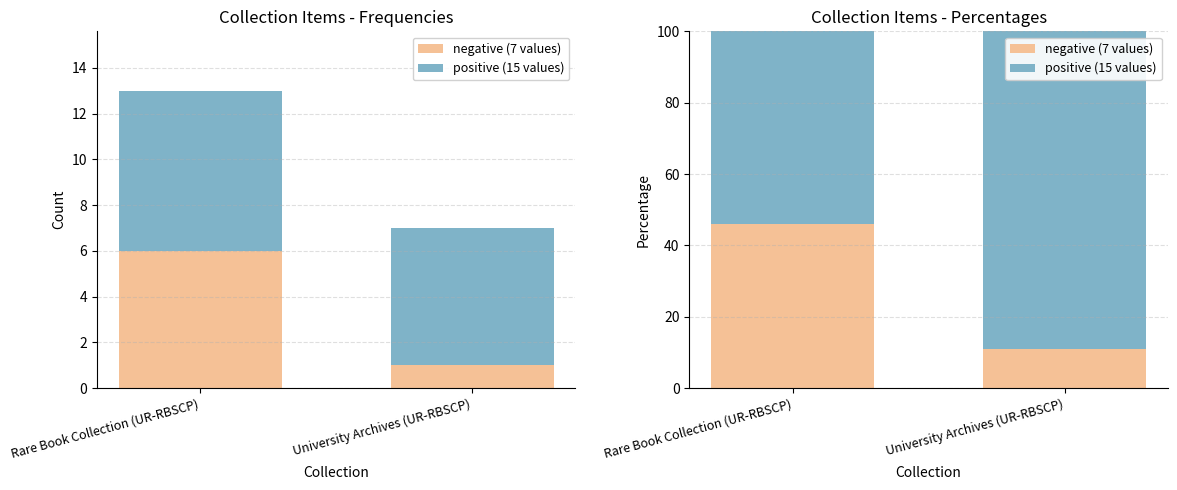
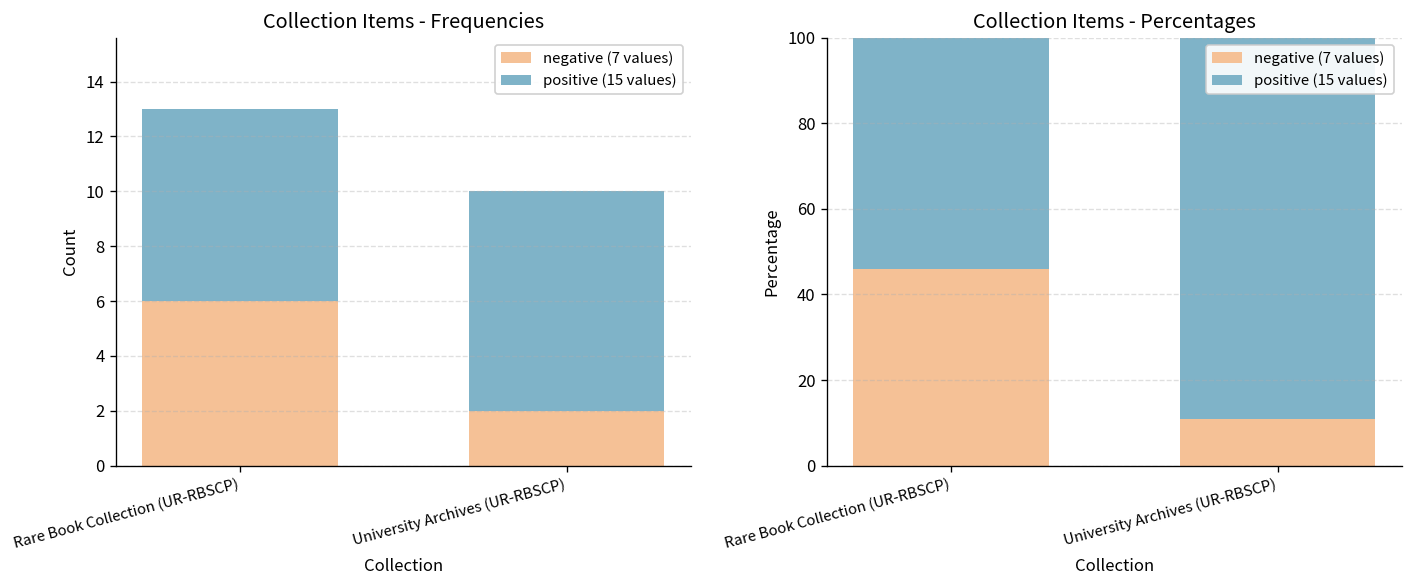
  {
    "Collection Items - Frequencies": {
      "negative (7 values)": {
        "Rare Book Collection (UR-RBSCP)": 6,
-       "University Archives (UR-RBSCP)": 1
+       "University Archives (UR-RBSCP)": 2
      },
      "positive (15 values)": {
        "Rare Book Collection (UR-RBSCP)": 7,
-       "University Archives (UR-RBSCP)": 6
+       "University Archives (UR-RBSCP)": 8
      }
    },
    "Collection Items - Percentages": {
      "negative (7 values)": {
        "Rare Book Collection (UR-RBSCP)": 46,
        "University Archives (UR-RBSCP)": 11
      },
      "positive (15 values)": {
        "Rare Book Collection (UR-RBSCP)": 54,
        "University Archives (UR-RBSCP)": 89
      }
    }
  }
